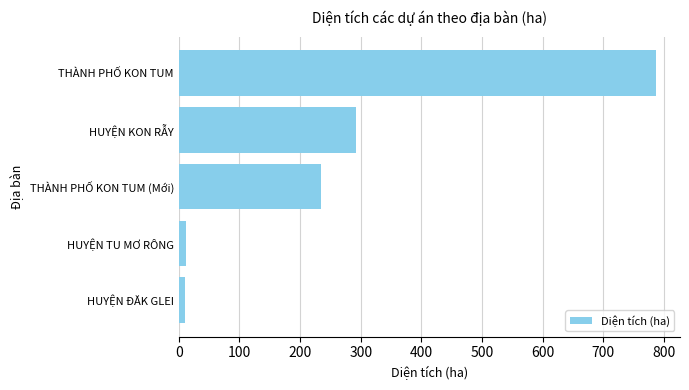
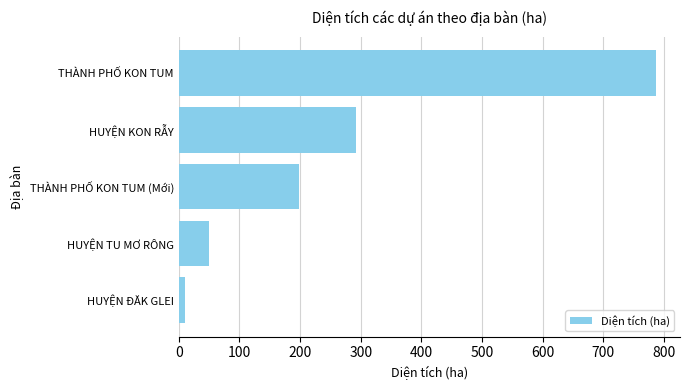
  {
    "THÀNH PHỐ KON TUM": 790,
    "HUYỆN KON RẪY": 290,
-   "THÀNH PHỐ KON TUM (Mới)": 230,
-   "HUYỆN TU MƠ RÔNG": 10,
+   "THÀNH PHỐ KON TUM (Mới)": 200,
+   "HUYỆN TU MƠ RÔNG": 50,
    "HUYỆN ĐĂK GLEI": 10
  }
